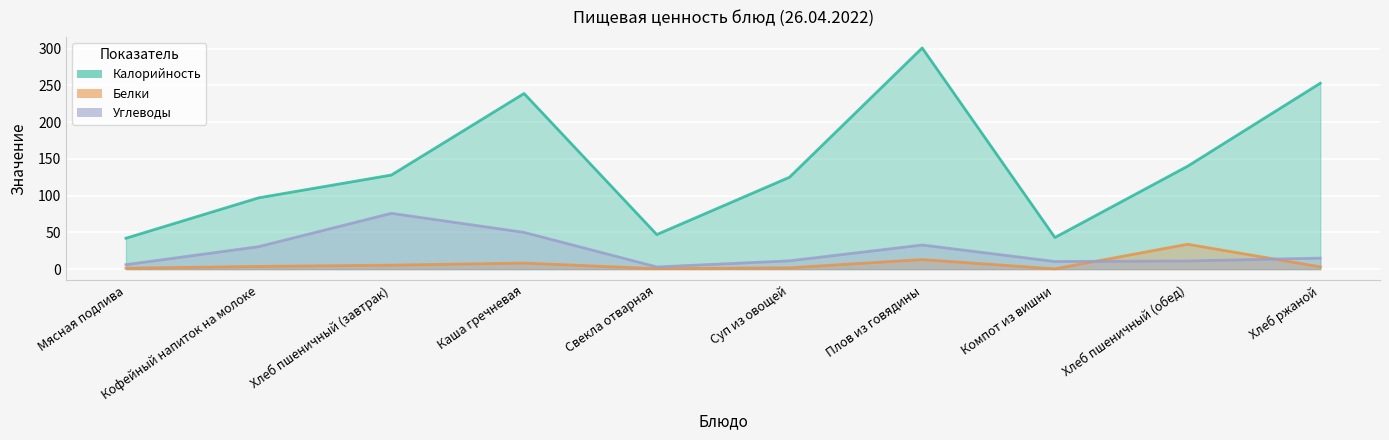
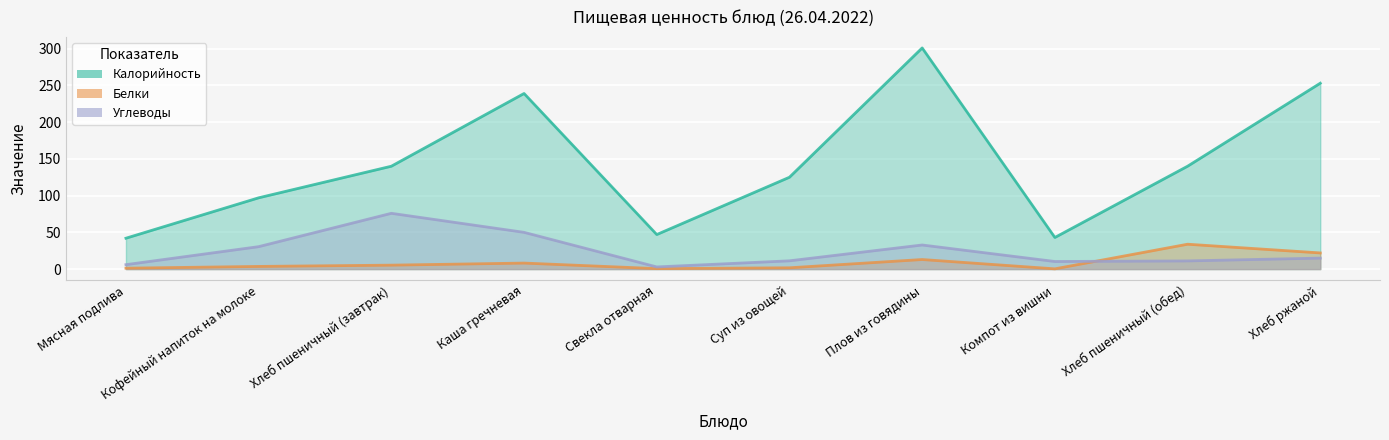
  {
    "Калорийность": {
      "Мясная подлива": 40,
      "Кофейный напиток на молоке": 100,
-     "Хлеб пшеничный (завтрак)": 130,
+     "Хлеб пшеничный (завтрак)": 140,
      "Каша гречневая": 240,
      "Свекла отварная": 50,
      "Суп из овощей": 130,
      "Плов из говядины": 300,
      "Компот из вишни": 40,
      "Хлеб пшеничный (обед)": 140,
      "Хлеб ржаной": 250
    },
    "Белки": {
      "Мясная подлива": 0,
      "Кофейный напиток на молоке": 0,
      "Хлеб пшеничный (завтрак)": 10,
      "Каша гречневая": 10,
      "Суп из овощей": 0,
      "Плов из говядины": 10,
      "Компот из вишни": 0,
      "Хлеб пшеничный (обед)": 30,
-     "Хлеб ржаной": 0
+     "Хлеб ржаной": 20
    },
    "Углеводы": {
      "Мясная подлива": 10,
      "Кофейный напиток на молоке": 30,
      "Хлеб пшеничный (завтрак)": 80,
      "Каша гречневая": 50,
      "Суп из овощей": 10,
      "Плов из говядины": 30,
      "Компот из вишни": 10,
      "Хлеб пшеничный (обед)": 10,
      "Хлеб ржаной": 10
    }
  }
